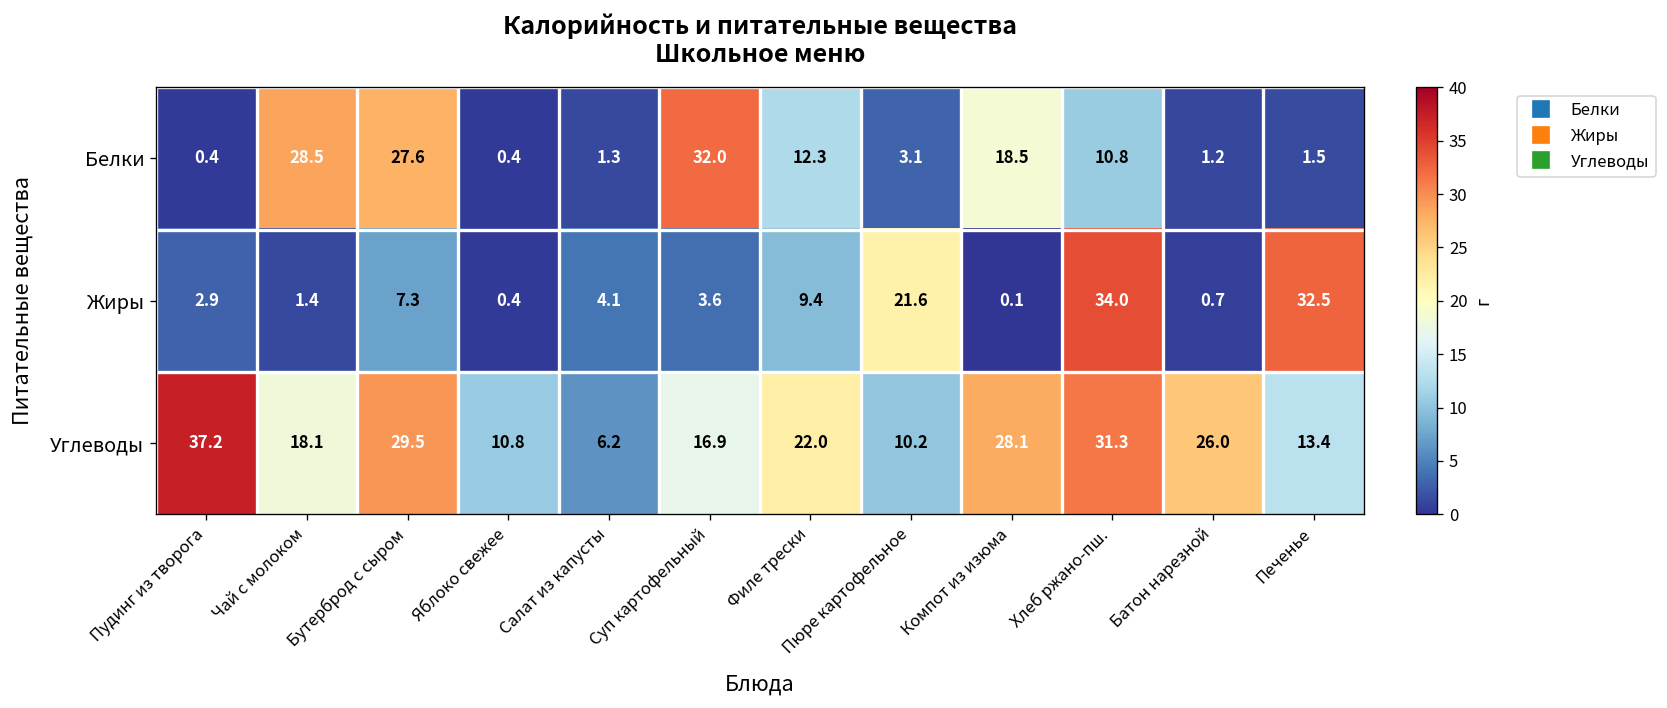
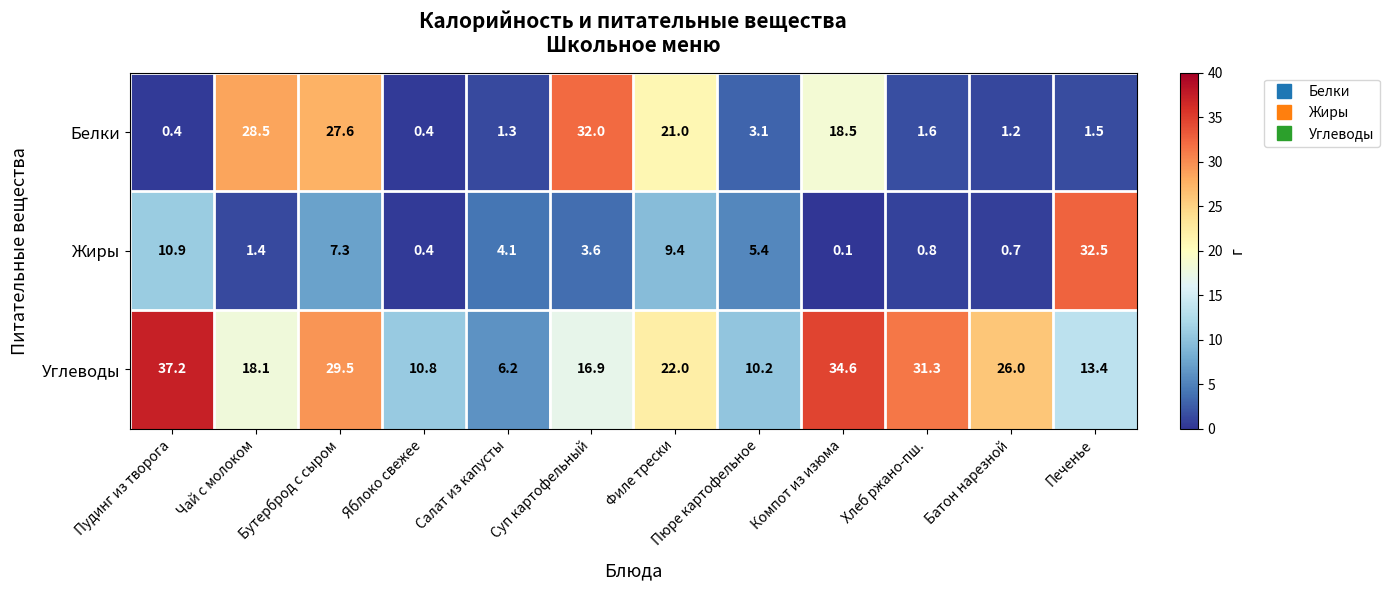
  {
    "Белки": {
      "Пудинг из творога": 0.4,
      "Чай с молоком": 28.5,
      "Бутерброд с сыром": 27.6,
      "Яблоко свежее": 0.4,
      "Салат из капусты": 1.3,
      "Суп картофельный": 32.0,
-     "Филе трески": 12.3,
+     "Филе трески": 21.0,
      "Пюре картофельное": 3.1,
      "Компот из изюма": 18.5,
-     "Хлеб ржано-пш.": 10.8,
+     "Хлеб ржано-пш.": 1.6,
      "Батон нарезной": 1.2,
      "Печенье": 1.5
    },
    "Жиры": {
-     "Пудинг из творога": 2.9,
+     "Пудинг из творога": 10.9,
      "Чай с молоком": 1.4,
      "Бутерброд с сыром": 7.3,
      "Яблоко свежее": 0.4,
      "Салат из капусты": 4.1,
      "Суп картофельный": 3.6,
      "Филе трески": 9.4,
-     "Пюре картофельное": 21.6,
+     "Пюре картофельное": 5.4,
      "Компот из изюма": 0.1,
-     "Хлеб ржано-пш.": 34.0,
+     "Хлеб ржано-пш.": 0.8,
      "Батон нарезной": 0.7,
      "Печенье": 32.5
    },
    "Углеводы": {
      "Пудинг из творога": 37.2,
      "Чай с молоком": 18.1,
      "Бутерброд с сыром": 29.5,
      "Яблоко свежее": 10.8,
      "Салат из капусты": 6.2,
      "Суп картофельный": 16.9,
      "Филе трески": 22.0,
      "Пюре картофельное": 10.2,
-     "Компот из изюма": 28.1,
+     "Компот из изюма": 34.6,
      "Хлеб ржано-пш.": 31.3,
      "Батон нарезной": 26.0,
      "Печенье": 13.4
    }
  }
